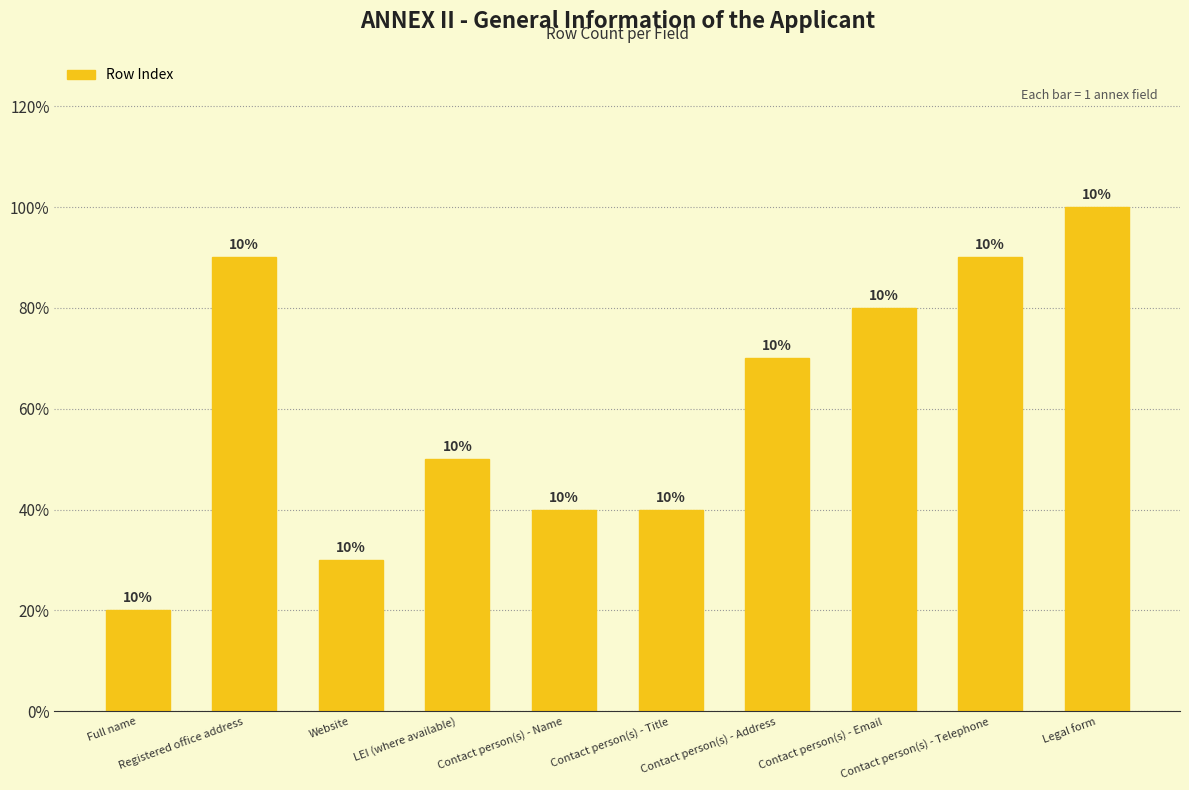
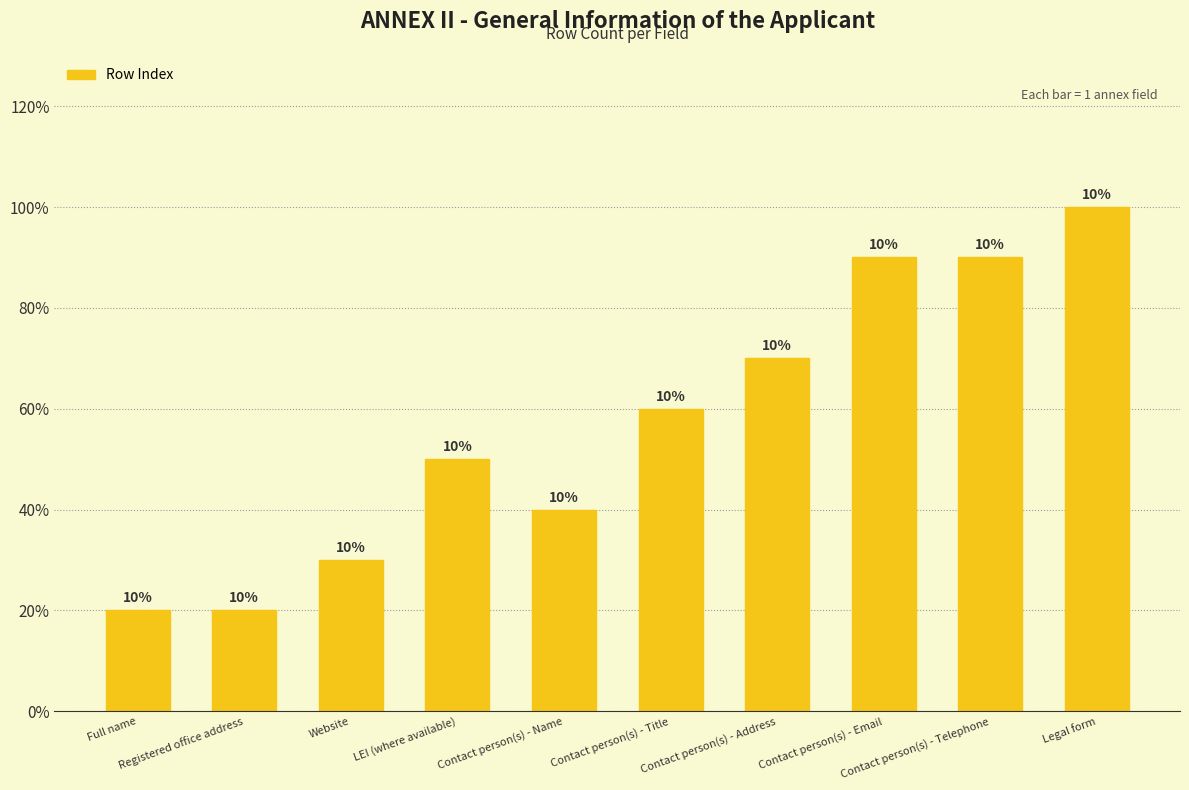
  {
-   "Registered office address": "90%",
-   "Contact person(s) - Title": "40%",
-   "Contact person(s) - Email": "80%"
+   "Registered office address": "20%",
+   "Contact person(s) - Title": "60%",
+   "Contact person(s) - Email": "90%"
  }
